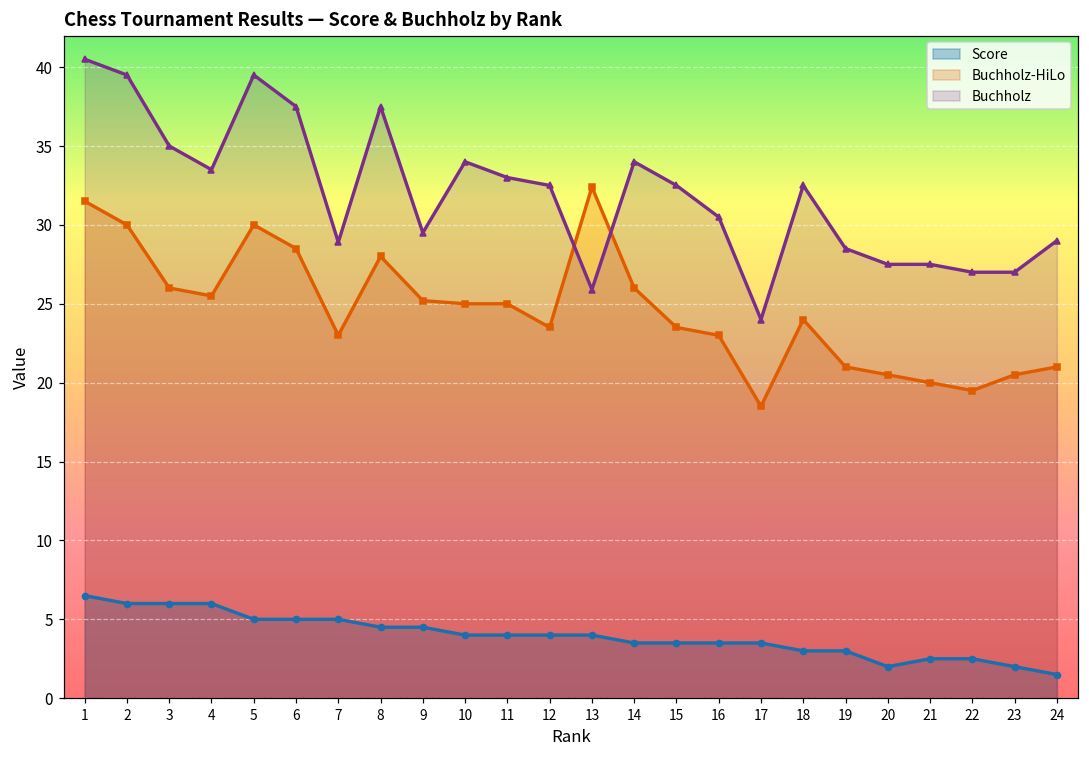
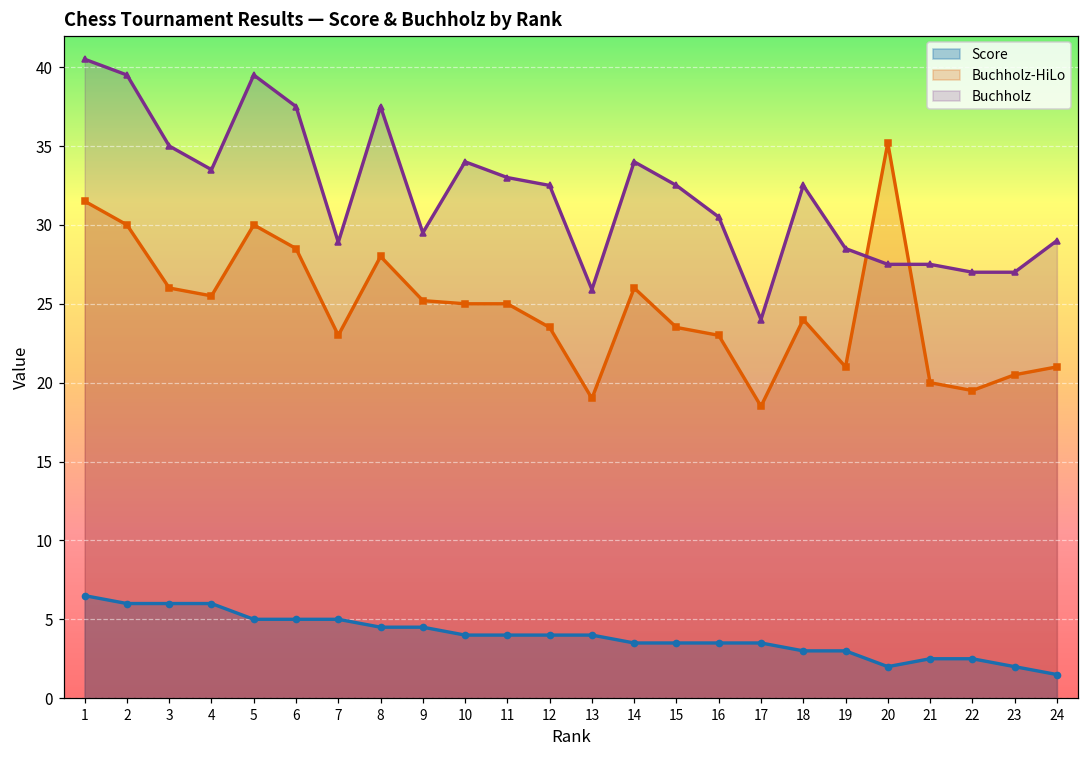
  {
    "Score": {
      "1": 6.5,
      "2": 6.0,
      "3": 6.0,
      "4": 6.0,
      "5": 5.0,
      "6": 5.0,
      "7": 5.0,
      "8": 4.5,
      "9": 4.5,
      "10": 4.0,
      "11": 4.0,
      "12": 4.0,
      "13": 4.0,
      "14": 3.5,
      "15": 3.5,
      "16": 3.5,
      "17": 3.5,
      "18": 3.0,
      "19": 3.0,
      "20": 2.0,
      "21": 2.5,
      "22": 2.5,
      "23": 2.0,
      "24": 1.5
    },
    "Buchholz-HiLo": {
      "1": 31.5,
      "2": 30.0,
      "3": 26.0,
      "4": 25.5,
      "5": 30.0,
      "6": 28.5,
      "7": 23.0,
      "8": 28.0,
      "9": 25.2,
      "10": 25.0,
      "11": 25.0,
      "12": 23.5,
-     "13": 32.4,
+     "13": 19.0,
      "14": 26.0,
      "15": 23.5,
      "16": 23.0,
      "17": 18.5,
      "18": 24.0,
      "19": 21.0,
-     "20": 20.5,
+     "20": 35.2,
      "21": 20.0,
      "22": 19.5,
      "23": 20.5,
      "24": 21.0
    },
    "Buchholz": {
      "1": 40.5,
      "2": 39.5,
      "3": 35.0,
      "4": 33.5,
      "5": 39.5,
      "6": 37.5,
      "7": 28.9,
      "8": 37.5,
      "9": 29.5,
      "10": 34.0,
      "11": 33.0,
      "12": 32.5,
      "13": 25.9,
      "14": 34.0,
      "15": 32.5,
      "16": 30.5,
      "17": 24.0,
      "18": 32.5,
      "19": 28.5,
      "20": 27.5,
      "21": 27.5,
      "22": 27.0,
      "23": 27.0,
      "24": 29.0
    }
  }
